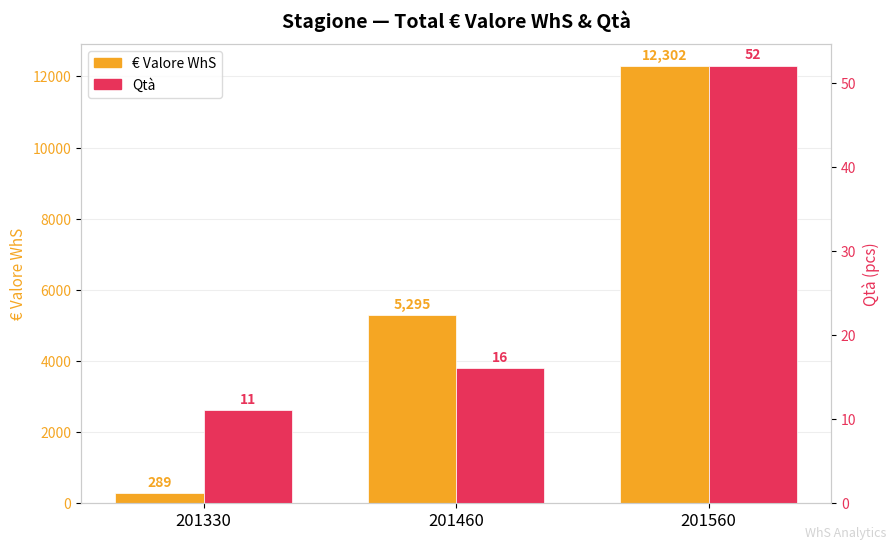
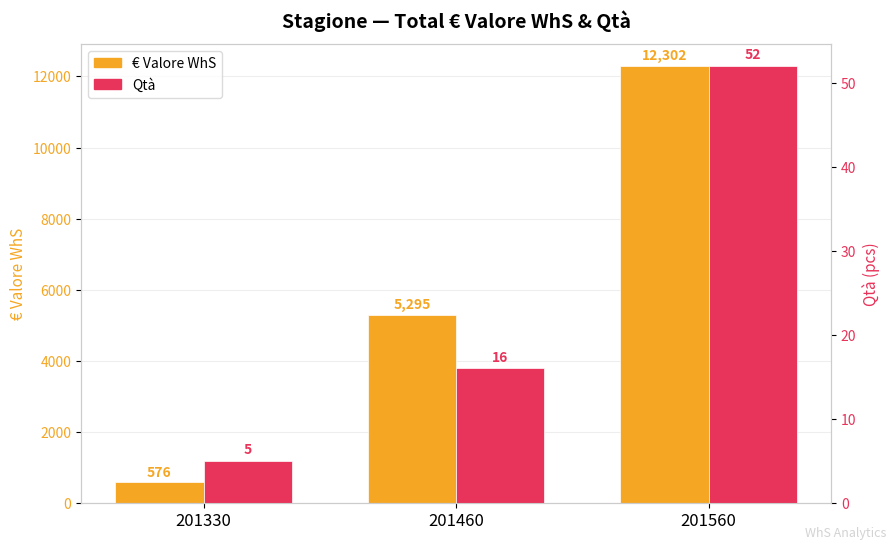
  {
    "€ Valore WhS": {
-     "201330": "289",
+     "201330": "576",
      "201460": "5,295",
      "201560": "12,302"
    },
    "Qtà": {
-     "201330": "11",
+     "201330": "5",
      "201460": "16",
      "201560": "52"
    }
  }
